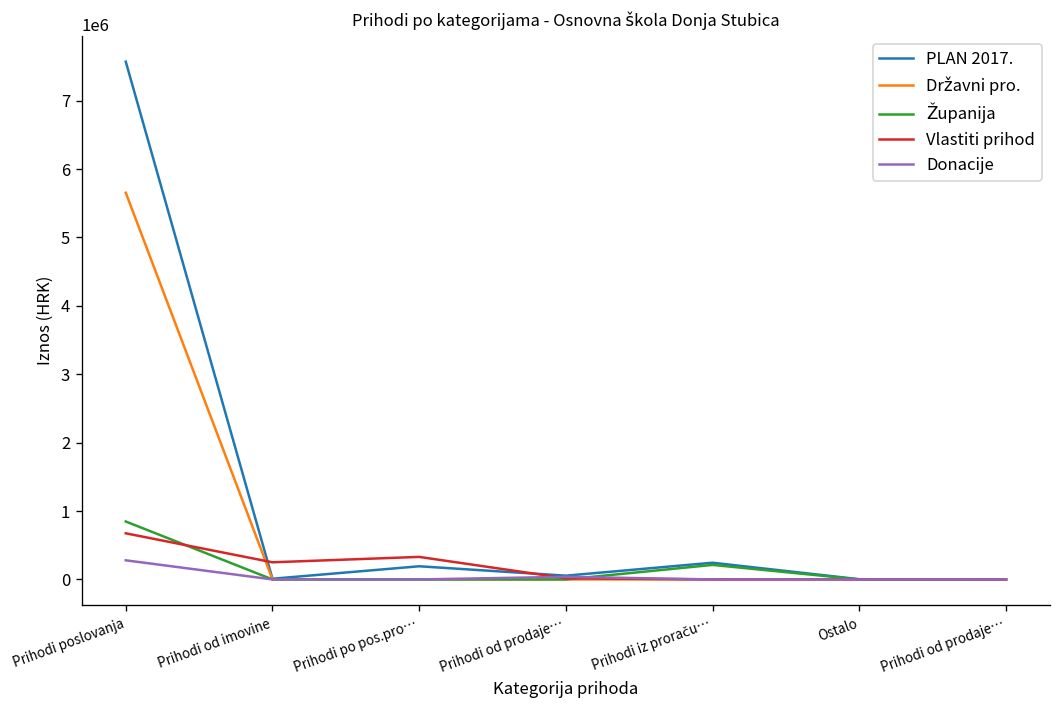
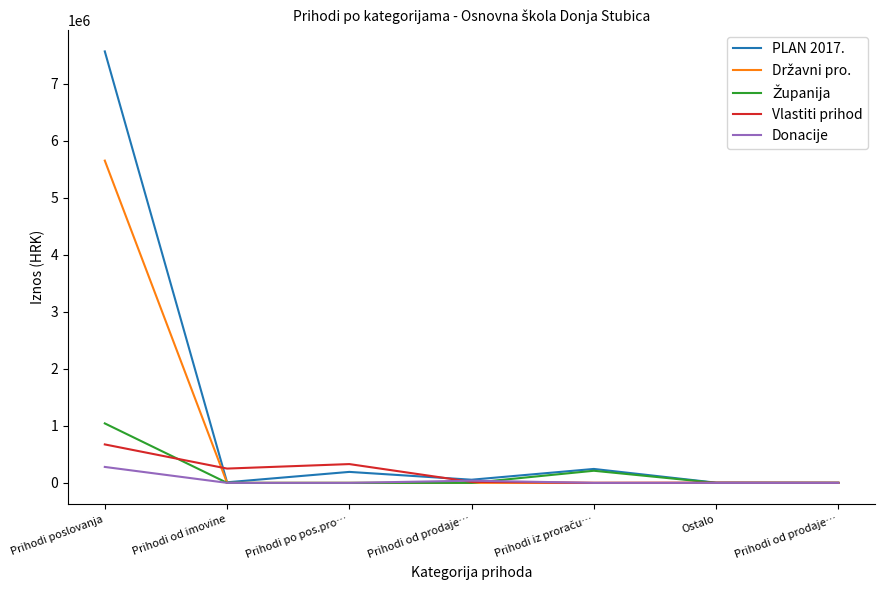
  {
    "PLAN 2017.": {
      "Prihodi poslovanja": 7600000,
      "Prihodi po pos.pro…": 200000
    },
    "Državni pro.": {
      "Prihodi poslovanja": 5700000
    },
    "Županija": {
-     "Prihodi poslovanja": 800000
+     "Prihodi poslovanja": 1000000
    },
    "Vlastiti prihod": {
      "Prihodi poslovanja": 700000,
      "Prihodi od imovine": 300000,
      "Prihodi po pos.pro…": 300000
    },
    "Donacije": {
      "Prihodi poslovanja": 300000
    }
  }
